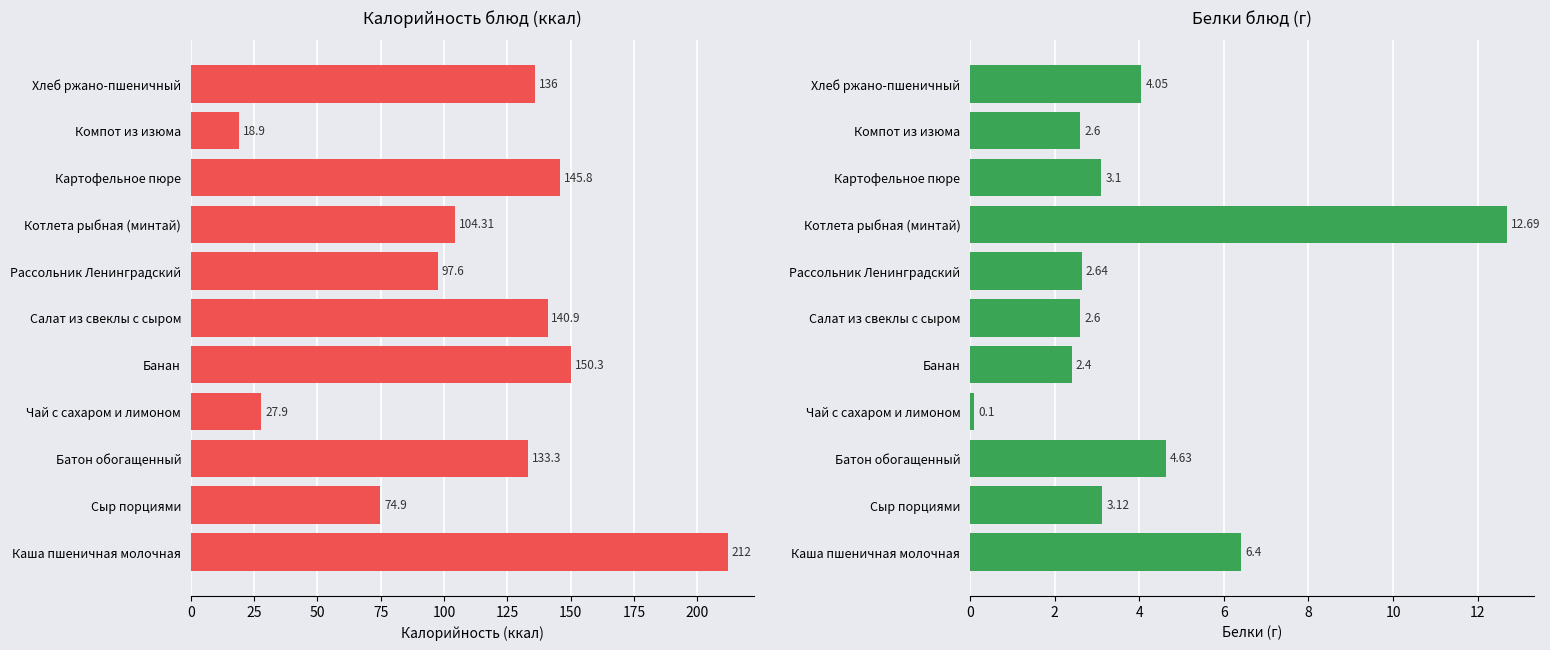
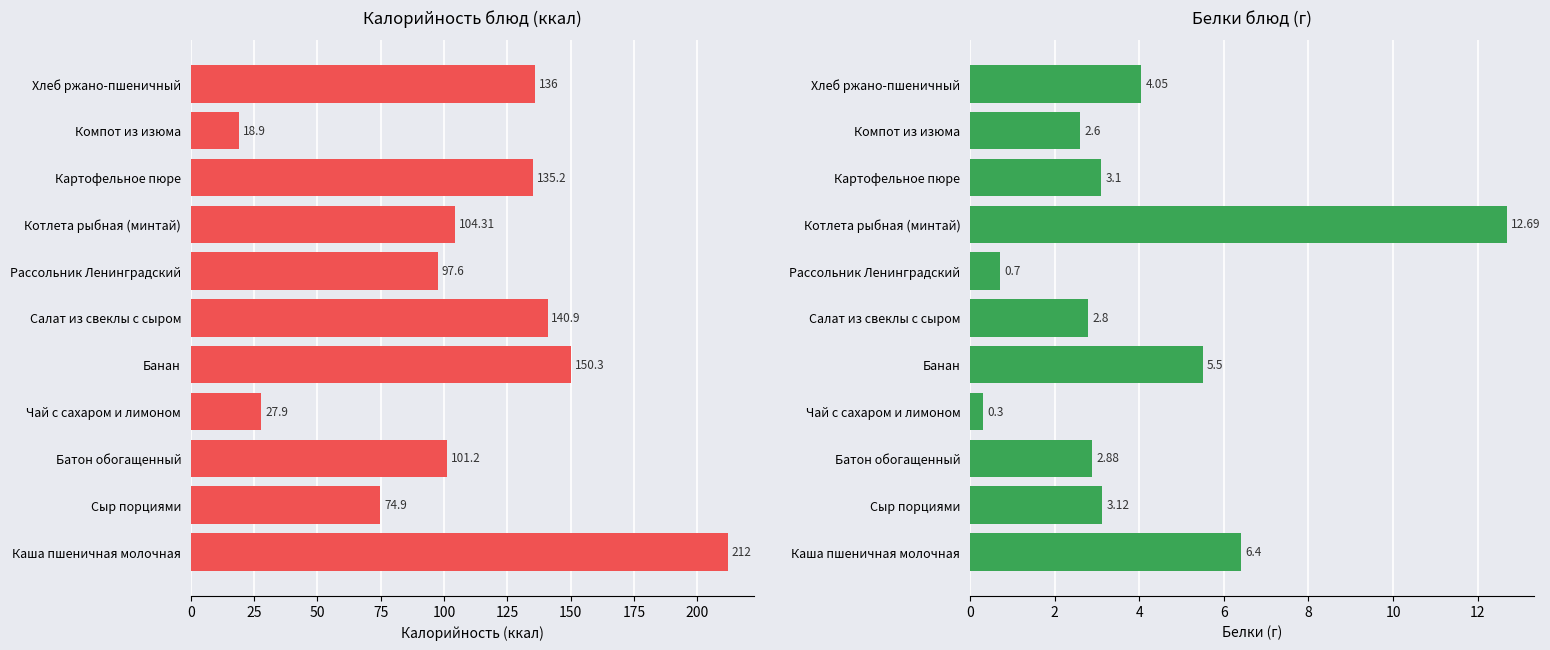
  {
    "Калорийность блюд (ккал)": {
      "Хлеб ржано-пшеничный": 136,
      "Компот из изюма": 18.9,
-     "Картофельное пюре": 145.8,
+     "Картофельное пюре": 135.2,
      "Котлета рыбная (минтай)": 104.31,
      "Рассольник Ленинградский": 97.6,
      "Салат из свеклы с сыром": 140.9,
      "Банан": 150.3,
      "Чай с сахаром и лимоном": 27.9,
-     "Батон обогащенный": 133.3,
+     "Батон обогащенный": 101.2,
      "Сыр порциями": 74.9,
      "Каша пшеничная молочная": 212
    },
    "Белки блюд (г)": {
      "Хлеб ржано-пшеничный": 4.05,
      "Компот из изюма": 2.6,
      "Картофельное пюре": 3.1,
      "Котлета рыбная (минтай)": 12.69,
-     "Рассольник Ленинградский": 2.64,
-     "Салат из свеклы с сыром": 2.6,
-     "Банан": 2.4,
-     "Чай с сахаром и лимоном": 0.1,
-     "Батон обогащенный": 4.63,
+     "Рассольник Ленинградский": 0.7,
+     "Салат из свеклы с сыром": 2.8,
+     "Банан": 5.5,
+     "Чай с сахаром и лимоном": 0.3,
+     "Батон обогащенный": 2.88,
      "Сыр порциями": 3.12,
      "Каша пшеничная молочная": 6.4
    }
  }
